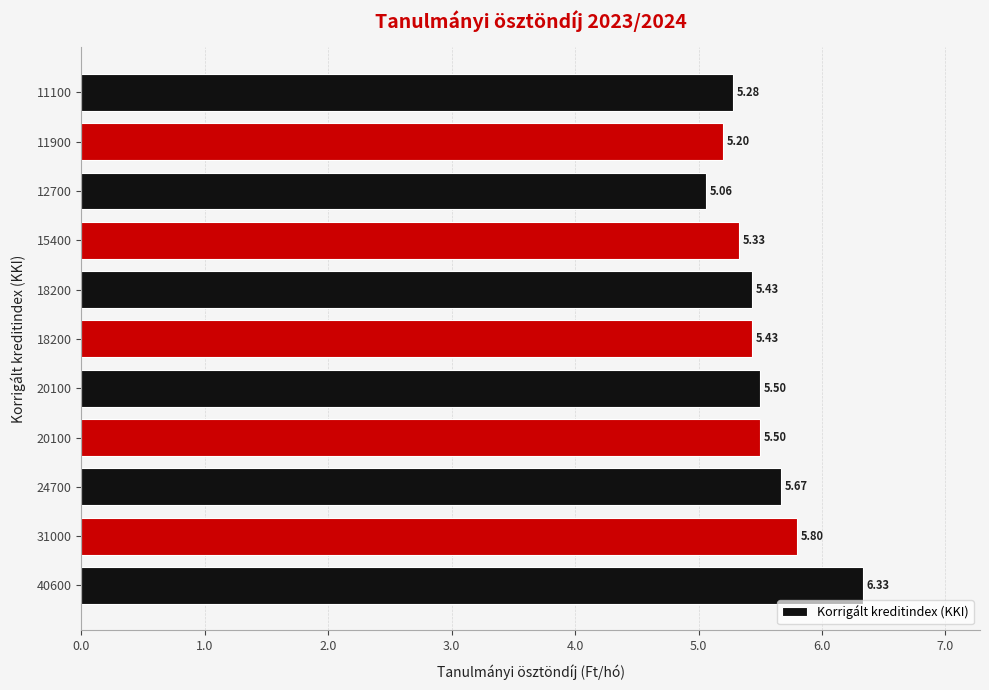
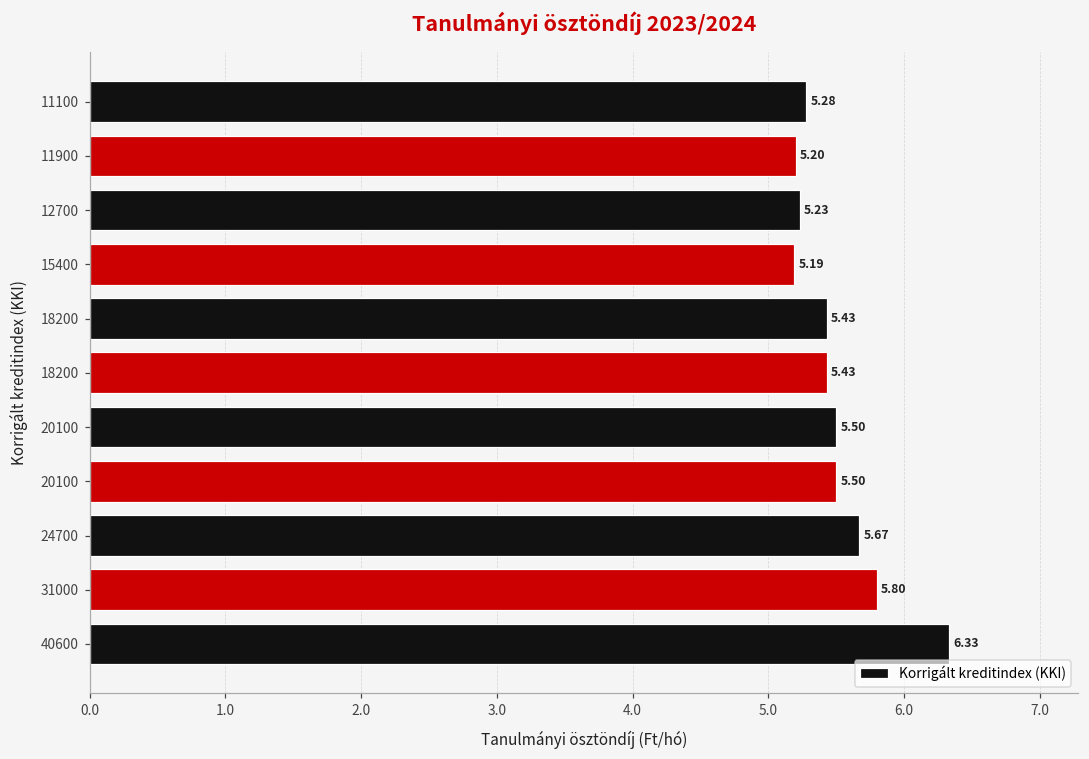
  {
    "11100": 5.28,
    "11900": 5.20,
-   "12700": 5.06,
-   "15400": 5.33,
+   "12700": 5.23,
+   "15400": 5.19,
    "24700": 5.67,
    "31000": 5.80,
    "40600": 6.33
  }
